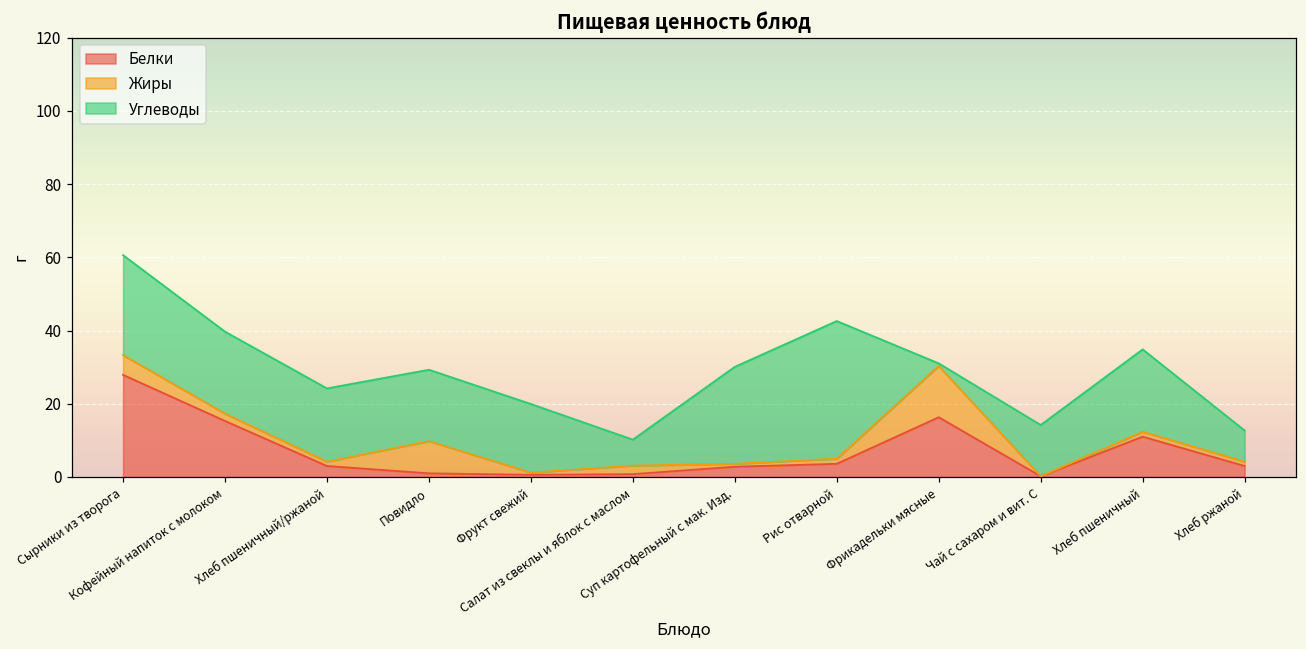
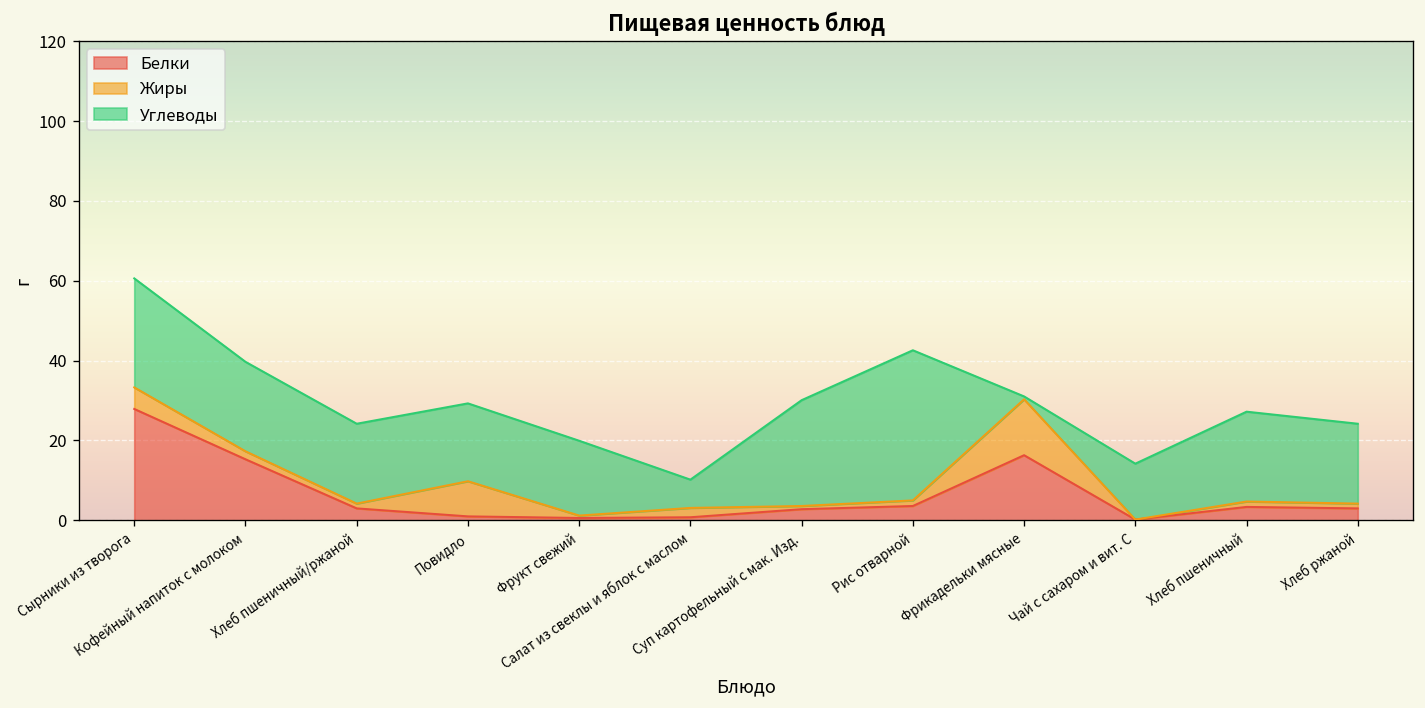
  {
    "Белки": {
      "Сырники из творога": 28,
      "Кофейный напиток с молоком": 15,
      "Хлеб пшеничный/ржаной": 3,
      "Повидло": 1,
      "Салат из свеклы и яблок с маслом": 1,
      "Суп картофельный с мак. Изд.": 3,
      "Рис отварной": 4,
      "Фрикадельки мясные": 16,
-     "Хлеб пшеничный": 11,
+     "Хлеб пшеничный": 3,
      "Хлеб ржаной": 3
    },
    "Жиры": {
      "Сырники из творога": 5,
      "Кофейный напиток с молоком": 2,
      "Хлеб пшеничный/ржаной": 1,
      "Повидло": 9,
      "Салат из свеклы и яблок с маслом": 2,
      "Суп картофельный с мак. Изд.": 1,
      "Рис отварной": 1,
      "Хлеб пшеничный": 1,
      "Хлеб ржаной": 1
    },
    "Углеводы": {
      "Сырники из творога": 27,
      "Кофейный напиток с молоком": 22,
      "Хлеб пшеничный/ржаной": 20,
      "Повидло": 20,
      "Фрукт свежий": 19,
      "Салат из свеклы и яблок с маслом": 7,
      "Суп картофельный с мак. Изд.": 27,
      "Рис отварной": 38,
      "Чай с сахаром и вит. С": 14,
      "Хлеб пшеничный": 23,
-     "Хлеб ржаной": 9
+     "Хлеб ржаной": 20
    }
  }
